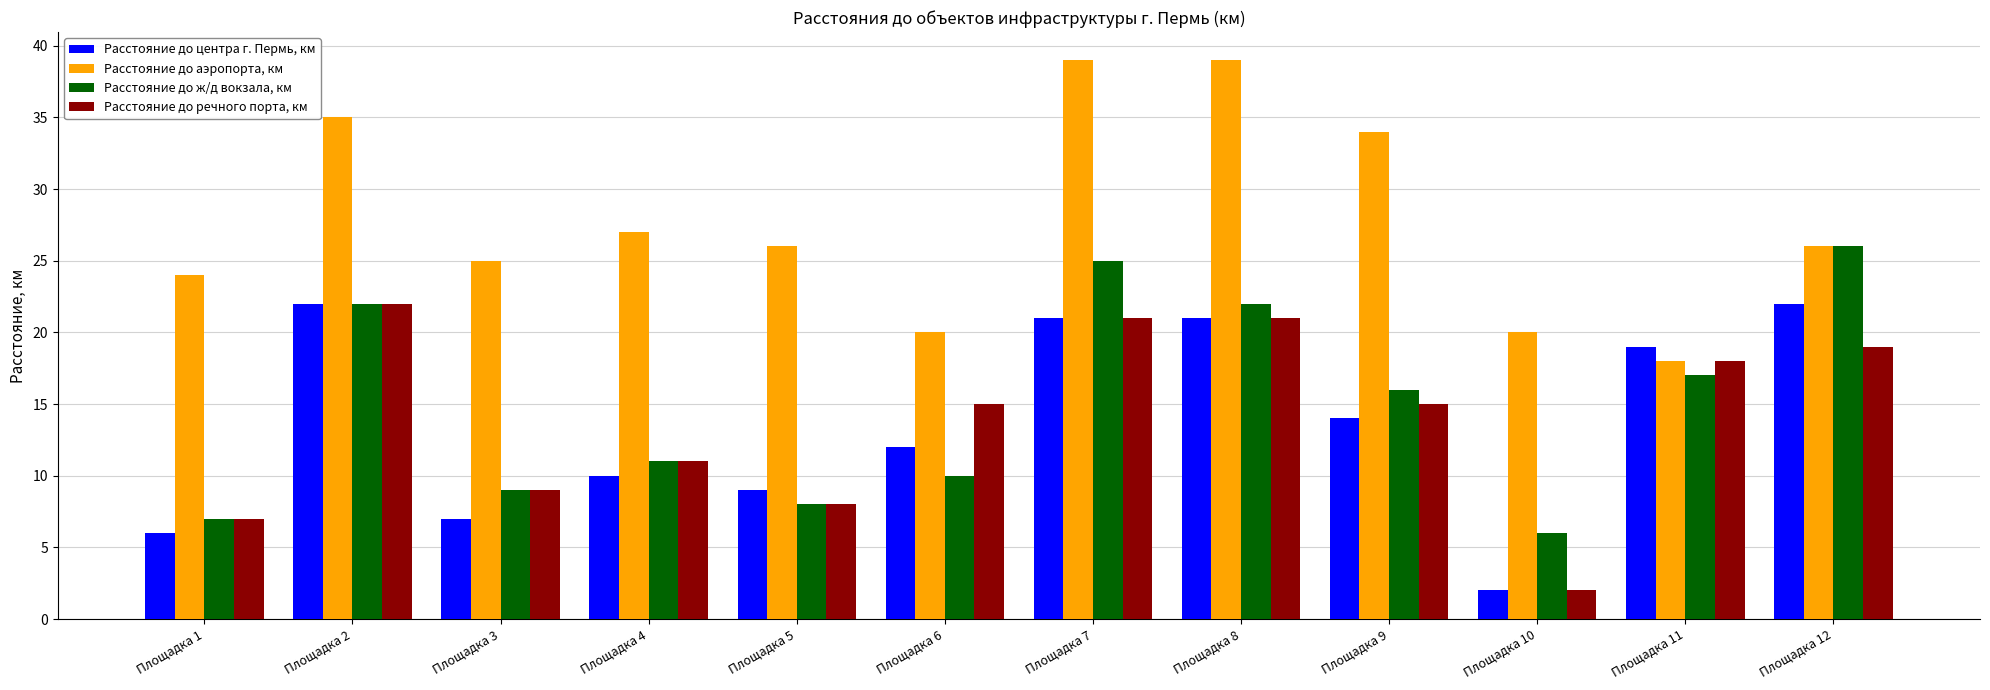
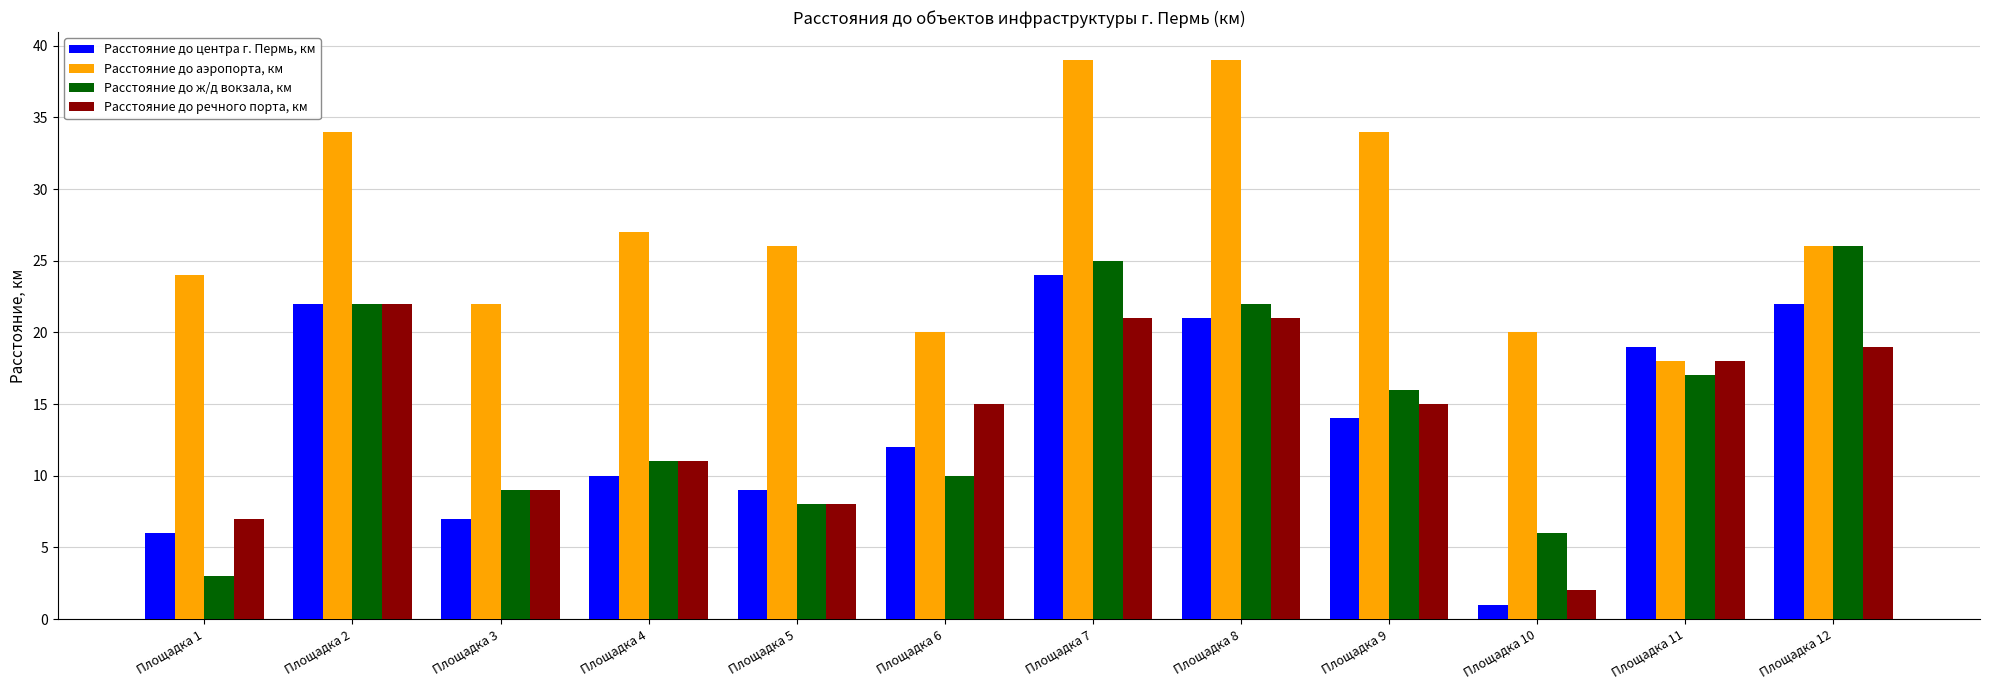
  {
    "Расстояние до центра г. Пермь, км": {
      "Площадка 1": 6,
      "Площадка 2": 22,
      "Площадка 3": 7,
      "Площадка 4": 10,
      "Площадка 5": 9,
      "Площадка 6": 12,
-     "Площадка 7": 21,
+     "Площадка 7": 24,
      "Площадка 8": 21,
      "Площадка 9": 14,
-     "Площадка 10": 2,
+     "Площадка 10": 1,
      "Площадка 11": 19,
      "Площадка 12": 22
    },
    "Расстояние до аэропорта, км": {
      "Площадка 1": 24,
-     "Площадка 2": 35,
-     "Площадка 3": 25,
+     "Площадка 2": 34,
+     "Площадка 3": 22,
      "Площадка 4": 27,
      "Площадка 5": 26,
      "Площадка 6": 20,
      "Площадка 7": 39,
      "Площадка 8": 39,
      "Площадка 9": 34,
      "Площадка 10": 20,
      "Площадка 11": 18,
      "Площадка 12": 26
    },
    "Расстояние до ж/д вокзала, км": {
-     "Площадка 1": 7,
+     "Площадка 1": 3,
      "Площадка 2": 22,
      "Площадка 3": 9,
      "Площадка 4": 11,
      "Площадка 5": 8,
      "Площадка 6": 10,
      "Площадка 7": 25,
      "Площадка 8": 22,
      "Площадка 9": 16,
      "Площадка 10": 6,
      "Площадка 11": 17,
      "Площадка 12": 26
    },
    "Расстояние до речного порта, км": {
      "Площадка 1": 7,
      "Площадка 2": 22,
      "Площадка 3": 9,
      "Площадка 4": 11,
      "Площадка 5": 8,
      "Площадка 6": 15,
      "Площадка 7": 21,
      "Площадка 8": 21,
      "Площадка 9": 15,
      "Площадка 10": 2,
      "Площадка 11": 18,
      "Площадка 12": 19
    }
  }
